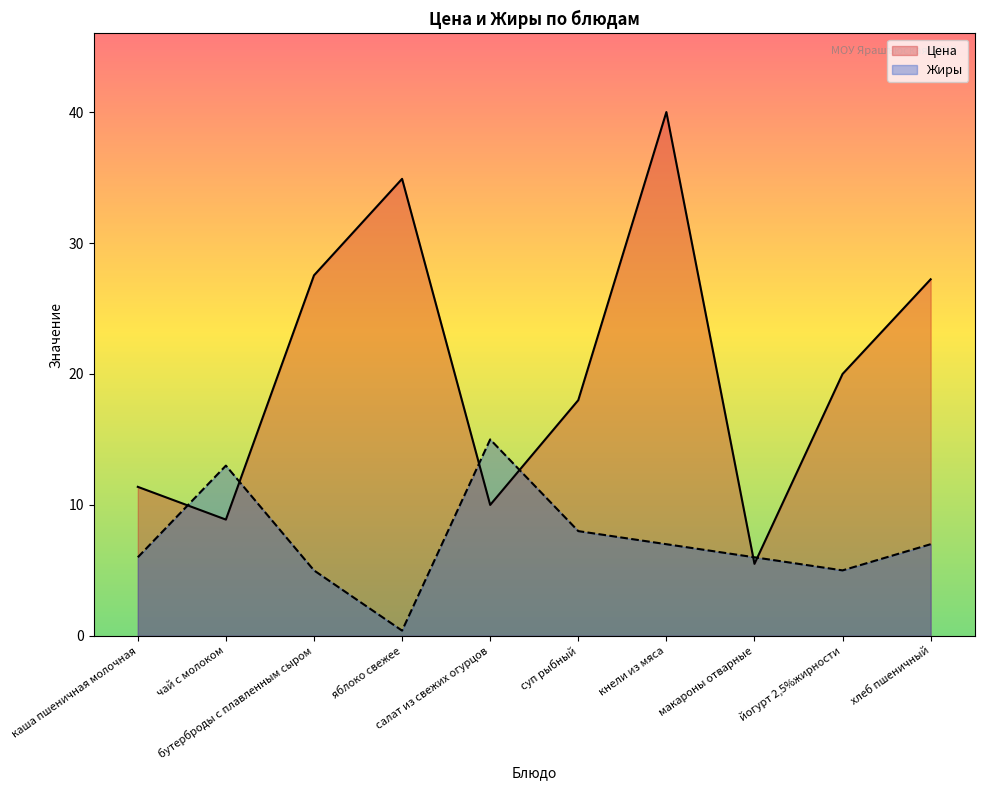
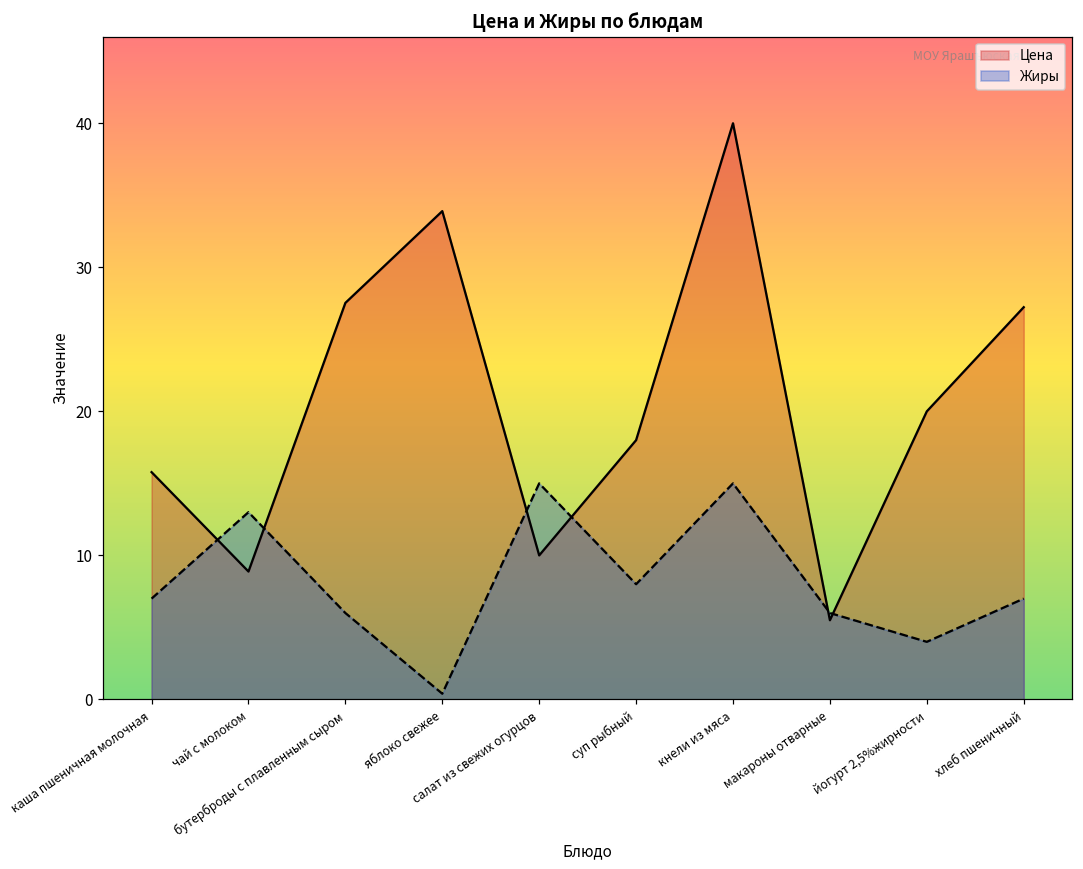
  {
    "Цена": {
-     "каша пшеничная молочная": 11.4,
+     "каша пшеничная молочная": 15.8,
      "чай с молоком": 8.9,
      "бутерброды с плавленным сыром": 27.5,
-     "яблоко свежее": 34.9,
+     "яблоко свежее": 33.9,
      "салат из свежих огурцов": 10.0,
      "суп рыбный": 18.0,
      "кнели из мяса": 40.0,
      "макароны отварные": 5.5,
      "йогурт 2,5%жирности": 20.0,
      "хлеб пшеничный": 27.2
    },
    "Жиры": {
-     "каша пшеничная молочная": 6,
+     "каша пшеничная молочная": 7,
      "чай с молоком": 13,
-     "бутерброды с плавленным сыром": 5,
+     "бутерброды с плавленным сыром": 6,
      "яблоко свежее": 0.4,
      "салат из свежих огурцов": 15,
      "суп рыбный": 8,
-     "кнели из мяса": 7,
+     "кнели из мяса": 15,
      "макароны отварные": 6,
-     "йогурт 2,5%жирности": 5,
+     "йогурт 2,5%жирности": 4,
      "хлеб пшеничный": 7
    }
  }
